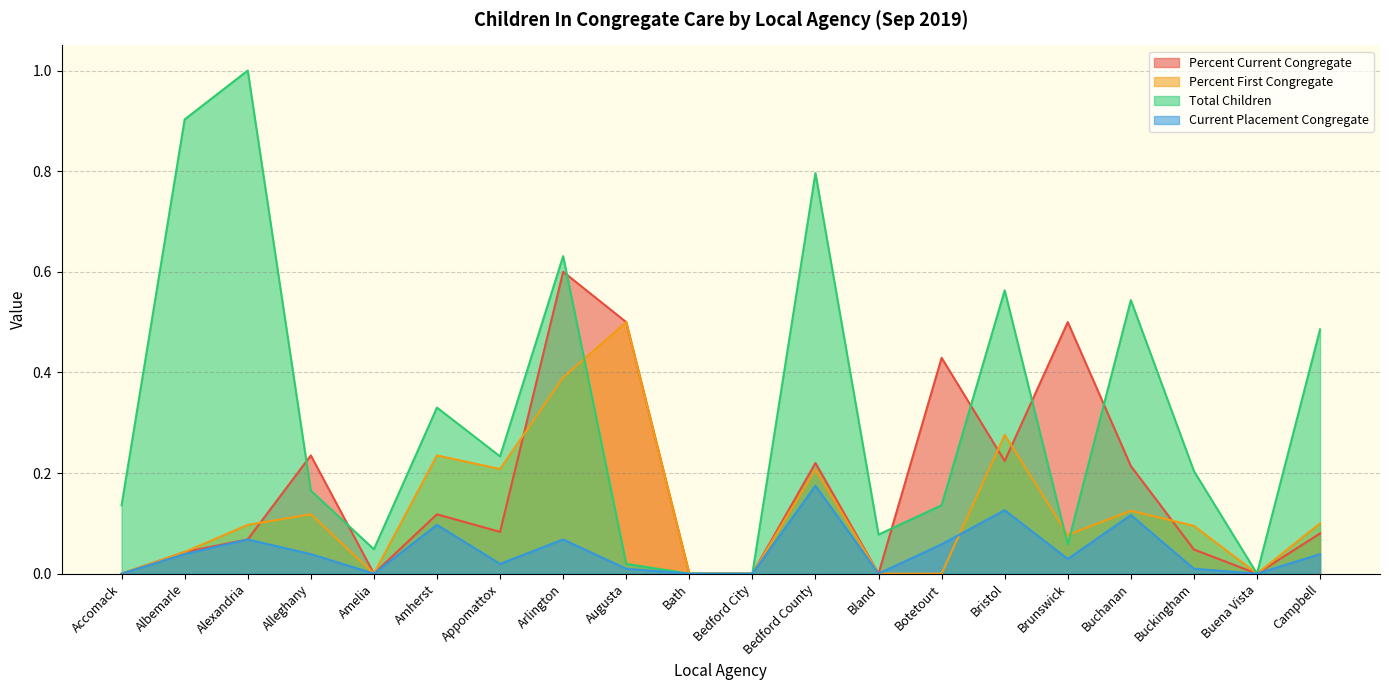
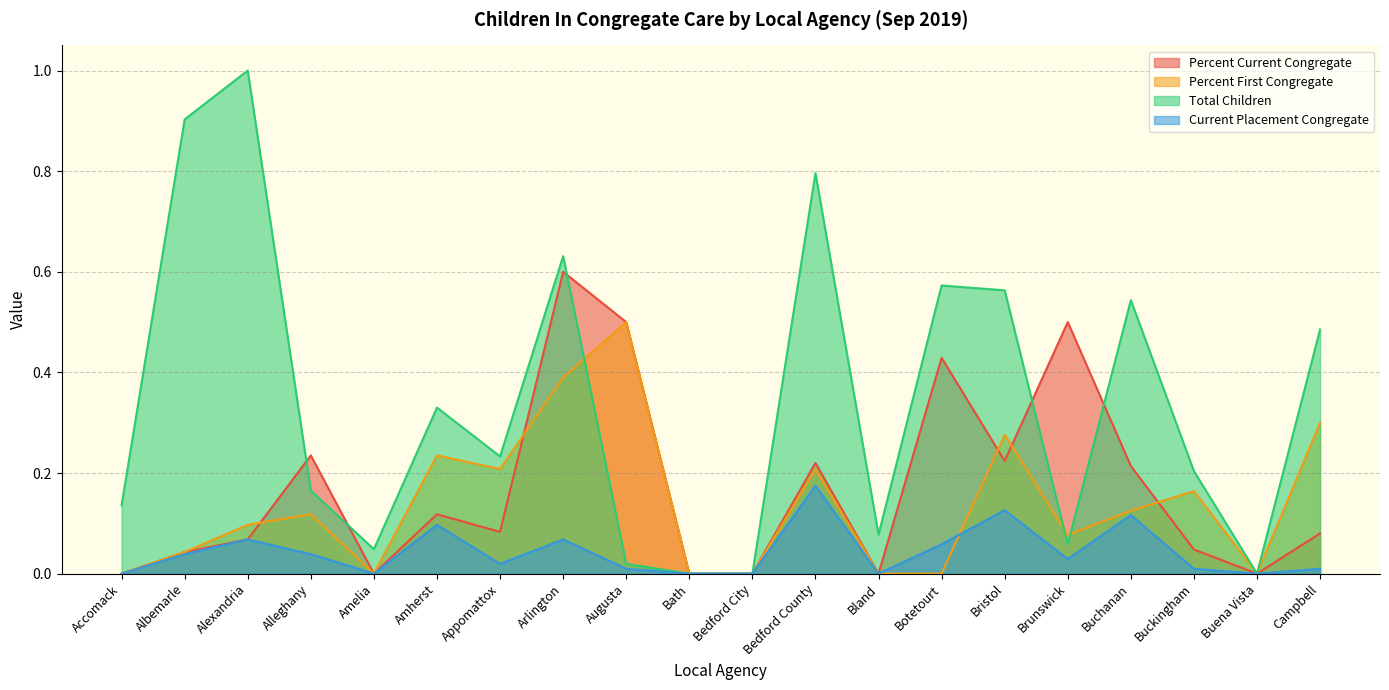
  {
    "Percent Current Congregate": {
      "Alleghany": 0.24,
      "Amherst": 0.12,
      "Appomattox": 0.08,
      "Arlington": 0.60,
      "Bedford County": 0.22,
      "Botetourt": 0.43,
      "Bristol": 0.22,
      "Brunswick": 0.50,
      "Buchanan": 0.21,
      "Buckingham": 0.05,
      "Campbell": 0.08
    },
    "Percent First Congregate": {
      "Alexandria": 0.10,
      "Alleghany": 0.12,
      "Amherst": 0.24,
      "Appomattox": 0.21,
      "Arlington": 0.39,
      "Bedford County": 0.21,
      "Botetourt": 0.00,
      "Bristol": 0.28,
      "Brunswick": 0.08,
      "Buchanan": 0.13,
-     "Buckingham": 0.10,
-     "Campbell": 0.1
+     "Buckingham": 0.16,
+     "Campbell": 0.3
    },
    "Total Children": {
      "Accomack": 0.14,
      "Albemarle": 0.90,
      "Alexandria": 1.00,
      "Alleghany": 0.17,
      "Amelia": 0.05,
      "Amherst": 0.33,
      "Appomattox": 0.23,
      "Arlington": 0.63,
      "Augusta": 0.02,
      "Bedford County": 0.80,
      "Bland": 0.08,
-     "Botetourt": 0.14,
+     "Botetourt": 0.57,
      "Bristol": 0.56,
      "Brunswick": 0.06,
      "Buchanan": 0.54,
      "Buckingham": 0.20,
      "Campbell": 0.49
    },
    "Current Placement Congregate": {
      "Alleghany": 0.04,
      "Amherst": 0.10,
      "Appomattox": 0.02,
      "Arlington": 0.07,
      "Augusta": 0.01,
      "Bedford County": 0.17,
      "Botetourt": 0.06,
      "Bristol": 0.13,
      "Brunswick": 0.03,
      "Buchanan": 0.12,
      "Buckingham": 0.01,
-     "Campbell": 0.04
+     "Campbell": 0.01
    }
  }
